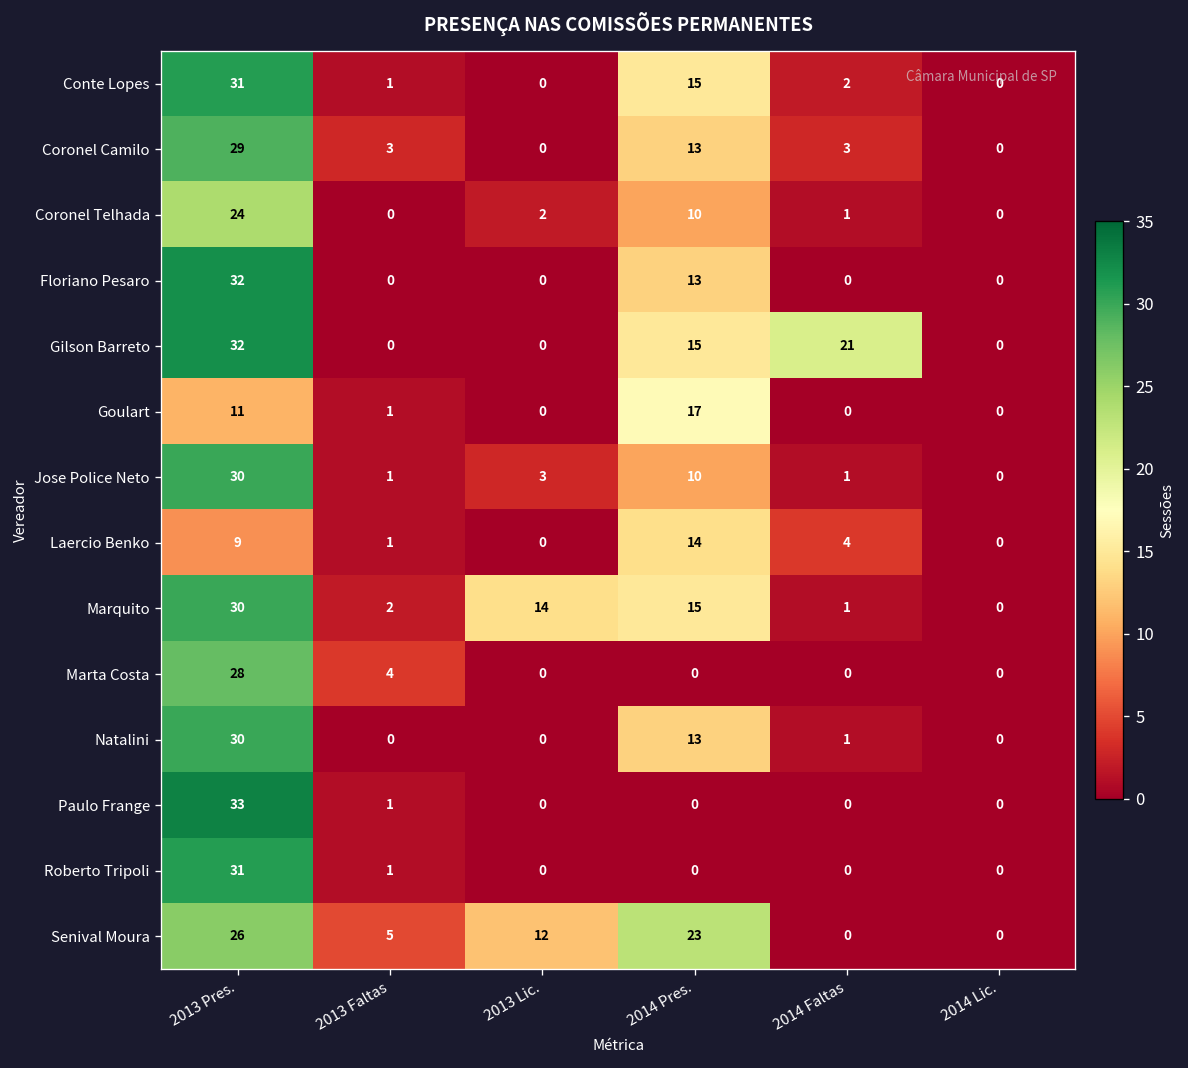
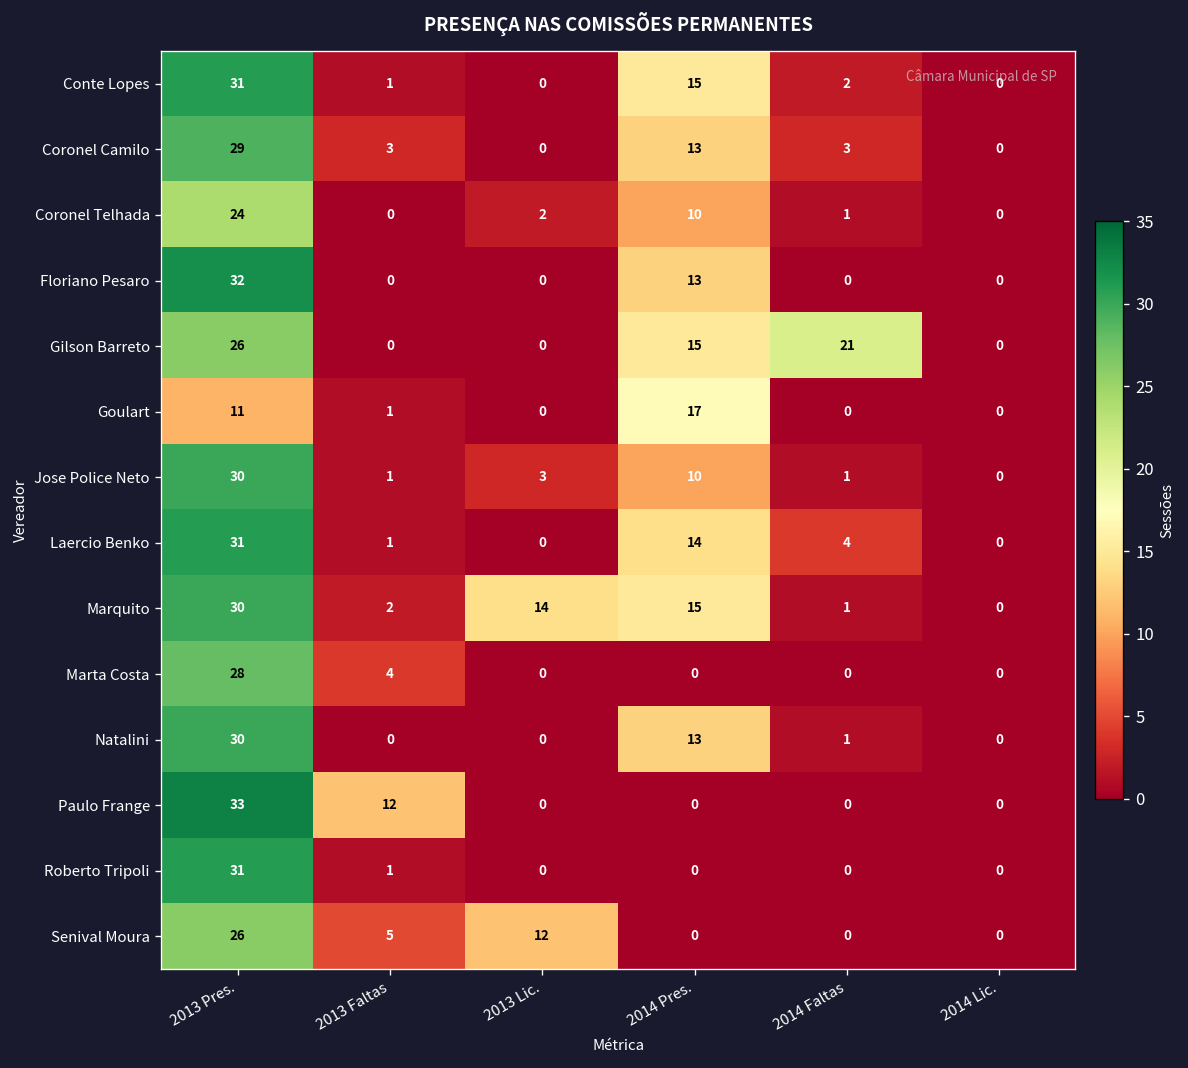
  {
    "Conte Lopes": {
      "2013 Pres.": 31,
      "2013 Faltas": 1,
      "2013 Lic.": 0,
      "2014 Pres.": 15,
      "2014 Faltas": 2
    },
    "Coronel Camilo": {
      "2013 Pres.": 29,
      "2013 Faltas": 3,
      "2013 Lic.": 0,
      "2014 Pres.": 13,
      "2014 Faltas": 3,
      "2014 Lic.": 0
    },
    "Coronel Telhada": {
      "2013 Pres.": 24,
      "2013 Faltas": 0,
      "2013 Lic.": 2,
      "2014 Pres.": 10,
      "2014 Faltas": 1,
      "2014 Lic.": 0
    },
    "Floriano Pesaro": {
      "2013 Pres.": 32,
      "2013 Faltas": 0,
      "2013 Lic.": 0,
      "2014 Pres.": 13,
      "2014 Faltas": 0,
      "2014 Lic.": 0
    },
    "Gilson Barreto": {
-     "2013 Pres.": 32,
+     "2013 Pres.": 26,
      "2013 Faltas": 0,
      "2013 Lic.": 0,
      "2014 Pres.": 15,
      "2014 Faltas": 21,
      "2014 Lic.": 0
    },
    "Goulart": {
      "2013 Pres.": 11,
      "2013 Faltas": 1,
      "2013 Lic.": 0,
      "2014 Pres.": 17,
      "2014 Faltas": 0,
      "2014 Lic.": 0
    },
    "Jose Police Neto": {
      "2013 Pres.": 30,
      "2013 Faltas": 1,
      "2013 Lic.": 3,
      "2014 Pres.": 10,
      "2014 Faltas": 1,
      "2014 Lic.": 0
    },
    "Laercio Benko": {
-     "2013 Pres.": 9,
+     "2013 Pres.": 31,
      "2013 Faltas": 1,
      "2013 Lic.": 0,
      "2014 Pres.": 14,
      "2014 Faltas": 4,
      "2014 Lic.": 0
    },
    "Marquito": {
      "2013 Pres.": 30,
      "2013 Faltas": 2,
      "2013 Lic.": 14,
      "2014 Pres.": 15,
      "2014 Faltas": 1,
      "2014 Lic.": 0
    },
    "Marta Costa": {
      "2013 Pres.": 28,
      "2013 Faltas": 4,
      "2013 Lic.": 0,
      "2014 Pres.": 0,
      "2014 Faltas": 0,
      "2014 Lic.": 0
    },
    "Natalini": {
      "2013 Pres.": 30,
      "2013 Faltas": 0,
      "2013 Lic.": 0,
      "2014 Pres.": 13,
      "2014 Faltas": 1,
      "2014 Lic.": 0
    },
    "Paulo Frange": {
      "2013 Pres.": 33,
-     "2013 Faltas": 1,
+     "2013 Faltas": 12,
      "2013 Lic.": 0,
      "2014 Pres.": 0,
      "2014 Faltas": 0,
      "2014 Lic.": 0
    },
    "Roberto Tripoli": {
      "2013 Pres.": 31,
      "2013 Faltas": 1,
      "2013 Lic.": 0,
      "2014 Pres.": 0,
      "2014 Faltas": 0,
      "2014 Lic.": 0
    },
    "Senival Moura": {
      "2013 Pres.": 26,
      "2013 Faltas": 5,
      "2013 Lic.": 12,
-     "2014 Pres.": 23,
+     "2014 Pres.": 0,
      "2014 Faltas": 0,
      "2014 Lic.": 0
    }
  }
